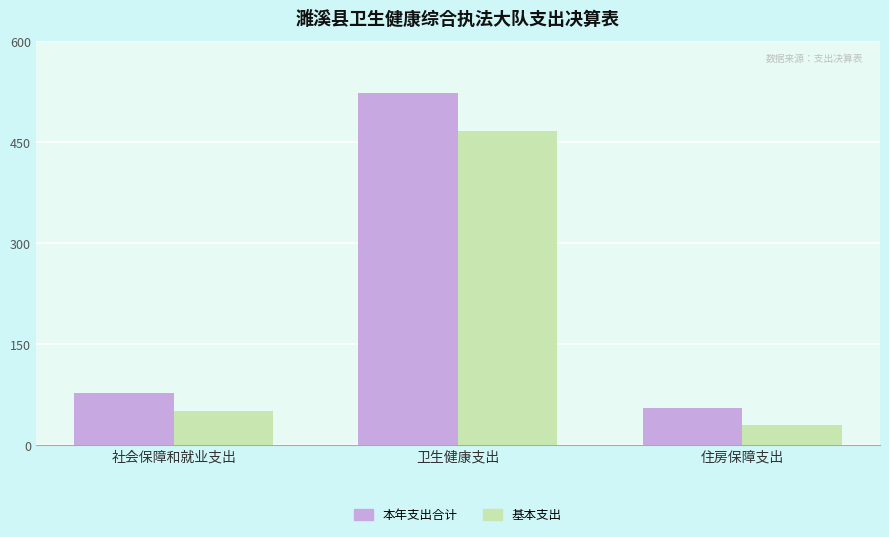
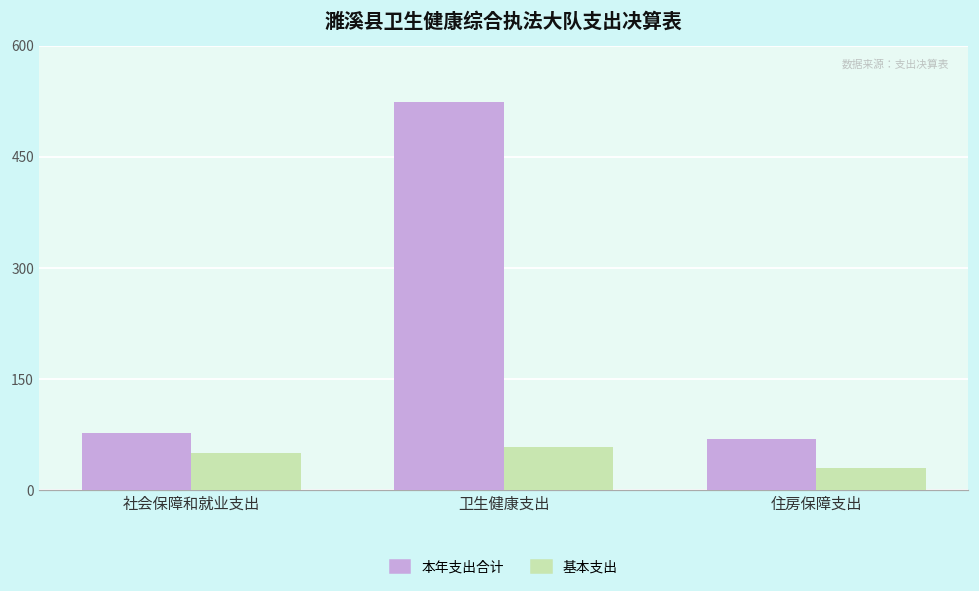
  {
    "本年支出合计": {
      "社会保障和就业支出": 80,
      "卫生健康支出": 520,
-     "住房保障支出": 60
+     "住房保障支出": 70
    },
    "基本支出": {
      "社会保障和就业支出": 50,
-     "卫生健康支出": 470,
+     "卫生健康支出": 60,
      "住房保障支出": 30
    }
  }
